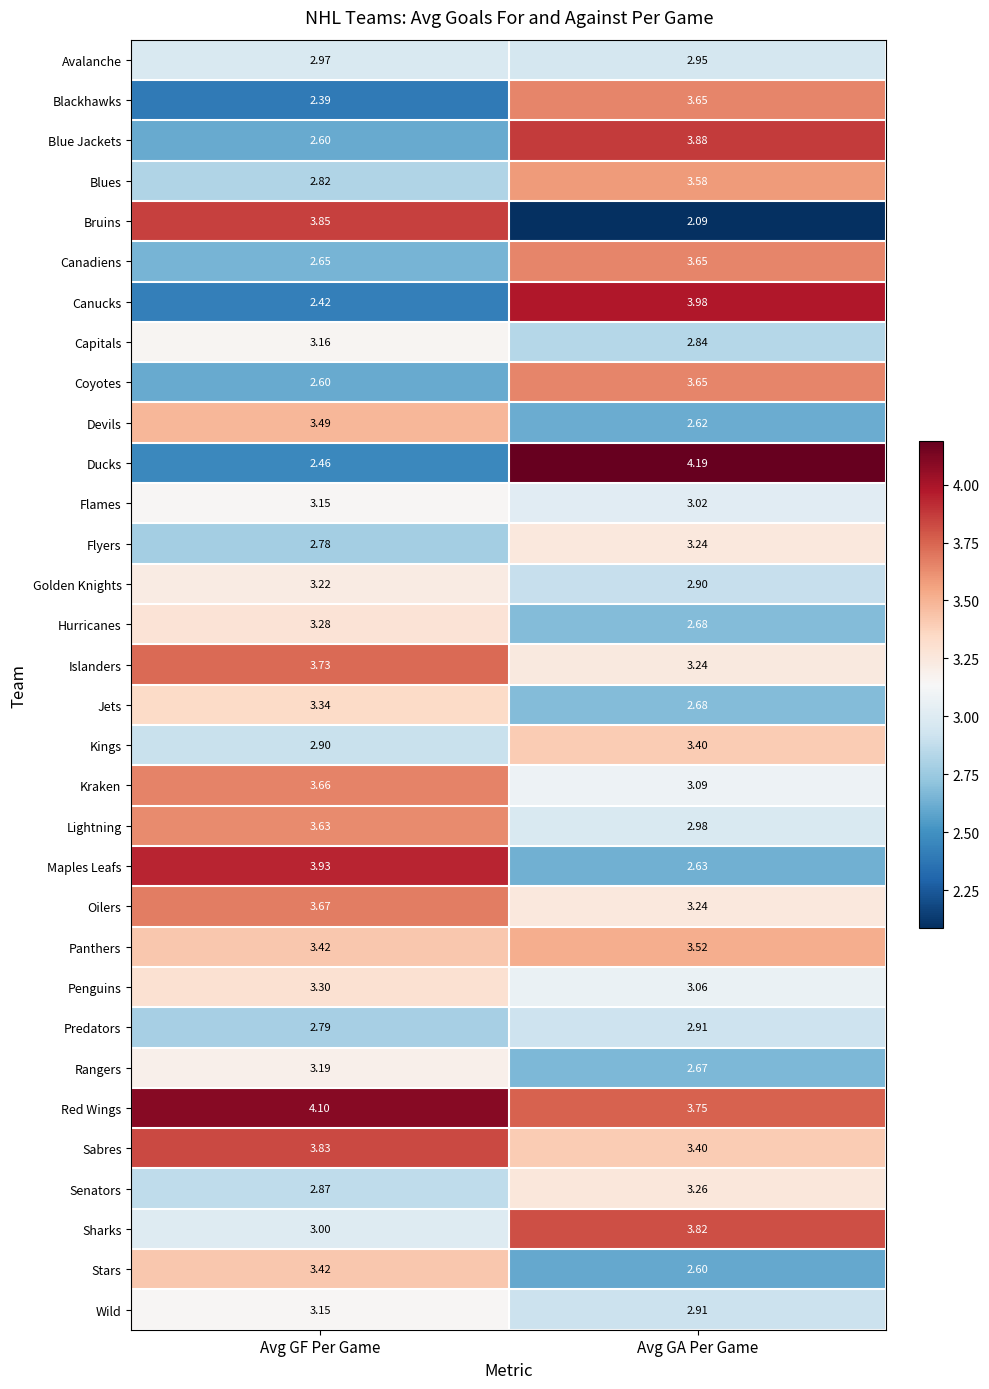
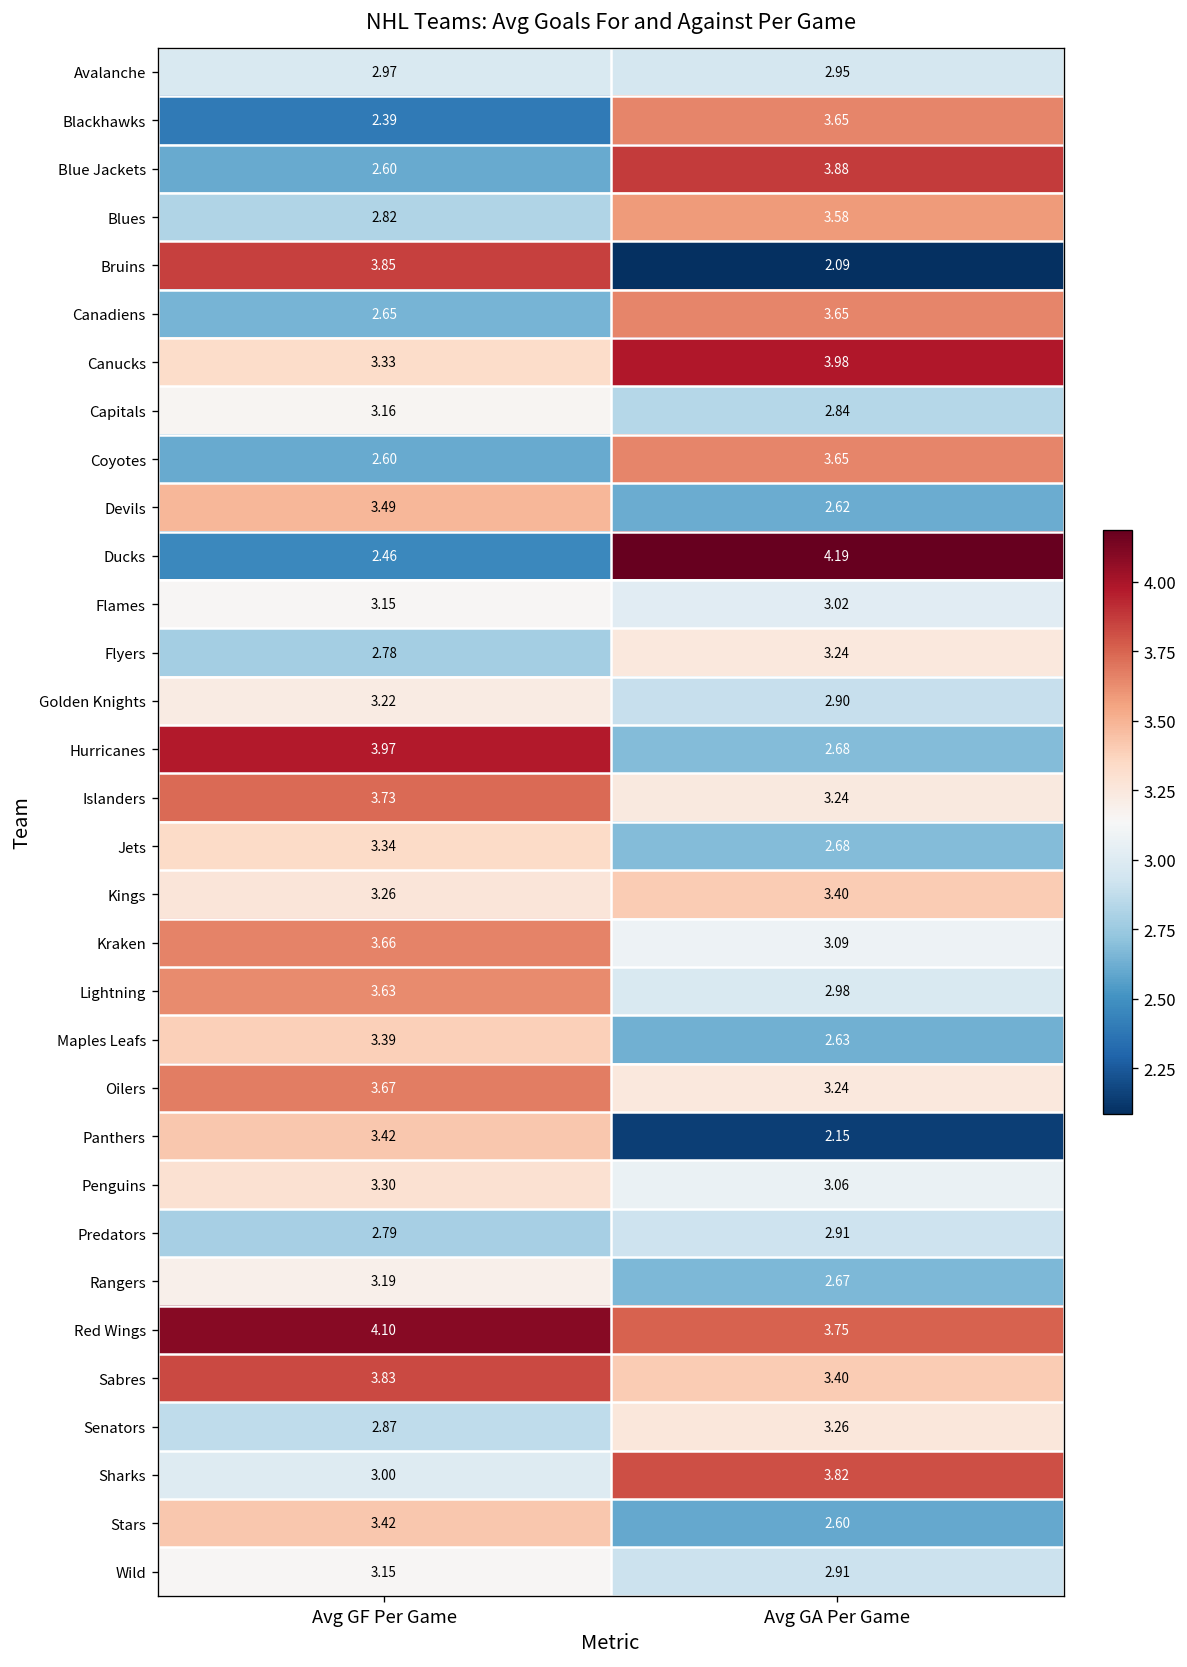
  {
    "Avalanche": {
      "Avg GF Per Game": 2.97,
      "Avg GA Per Game": 2.95
    },
    "Blackhawks": {
      "Avg GF Per Game": 2.39,
      "Avg GA Per Game": 3.65
    },
    "Blue Jackets": {
      "Avg GF Per Game": 2.60,
      "Avg GA Per Game": 3.88
    },
    "Blues": {
      "Avg GF Per Game": 2.82,
      "Avg GA Per Game": 3.58
    },
    "Bruins": {
      "Avg GF Per Game": 3.85,
      "Avg GA Per Game": 2.09
    },
    "Canadiens": {
      "Avg GF Per Game": 2.65,
      "Avg GA Per Game": 3.65
    },
    "Canucks": {
-     "Avg GF Per Game": 2.42,
+     "Avg GF Per Game": 3.33,
      "Avg GA Per Game": 3.98
    },
    "Capitals": {
      "Avg GF Per Game": 3.16,
      "Avg GA Per Game": 2.84
    },
    "Coyotes": {
      "Avg GF Per Game": 2.60,
      "Avg GA Per Game": 3.65
    },
    "Devils": {
      "Avg GF Per Game": 3.49,
      "Avg GA Per Game": 2.62
    },
    "Ducks": {
      "Avg GF Per Game": 2.46,
      "Avg GA Per Game": 4.19
    },
    "Flames": {
      "Avg GF Per Game": 3.15,
      "Avg GA Per Game": 3.02
    },
    "Flyers": {
      "Avg GF Per Game": 2.78,
      "Avg GA Per Game": 3.24
    },
    "Golden Knights": {
      "Avg GF Per Game": 3.22,
      "Avg GA Per Game": 2.90
    },
    "Hurricanes": {
-     "Avg GF Per Game": 3.28,
+     "Avg GF Per Game": 3.97,
      "Avg GA Per Game": 2.68
    },
    "Islanders": {
      "Avg GF Per Game": 3.73,
      "Avg GA Per Game": 3.24
    },
    "Jets": {
      "Avg GF Per Game": 3.34,
      "Avg GA Per Game": 2.68
    },
    "Kings": {
-     "Avg GF Per Game": 2.90,
+     "Avg GF Per Game": 3.26,
      "Avg GA Per Game": 3.40
    },
    "Kraken": {
      "Avg GF Per Game": 3.66,
      "Avg GA Per Game": 3.09
    },
    "Lightning": {
      "Avg GF Per Game": 3.63,
      "Avg GA Per Game": 2.98
    },
    "Maples Leafs": {
-     "Avg GF Per Game": 3.93,
+     "Avg GF Per Game": 3.39,
      "Avg GA Per Game": 2.63
    },
    "Oilers": {
      "Avg GF Per Game": 3.67,
      "Avg GA Per Game": 3.24
    },
    "Panthers": {
      "Avg GF Per Game": 3.42,
-     "Avg GA Per Game": 3.52
+     "Avg GA Per Game": 2.15
    },
    "Penguins": {
      "Avg GF Per Game": 3.30,
      "Avg GA Per Game": 3.06
    },
    "Predators": {
      "Avg GF Per Game": 2.79,
      "Avg GA Per Game": 2.91
    },
    "Rangers": {
      "Avg GF Per Game": 3.19,
      "Avg GA Per Game": 2.67
    },
    "Red Wings": {
      "Avg GF Per Game": 4.10,
      "Avg GA Per Game": 3.75
    },
    "Sabres": {
      "Avg GF Per Game": 3.83,
      "Avg GA Per Game": 3.40
    },
    "Senators": {
      "Avg GF Per Game": 2.87,
      "Avg GA Per Game": 3.26
    },
    "Sharks": {
      "Avg GF Per Game": 3.00,
      "Avg GA Per Game": 3.82
    },
    "Stars": {
      "Avg GF Per Game": 3.42,
      "Avg GA Per Game": 2.60
    },
    "Wild": {
      "Avg GF Per Game": 3.15,
      "Avg GA Per Game": 2.91
    }
  }
